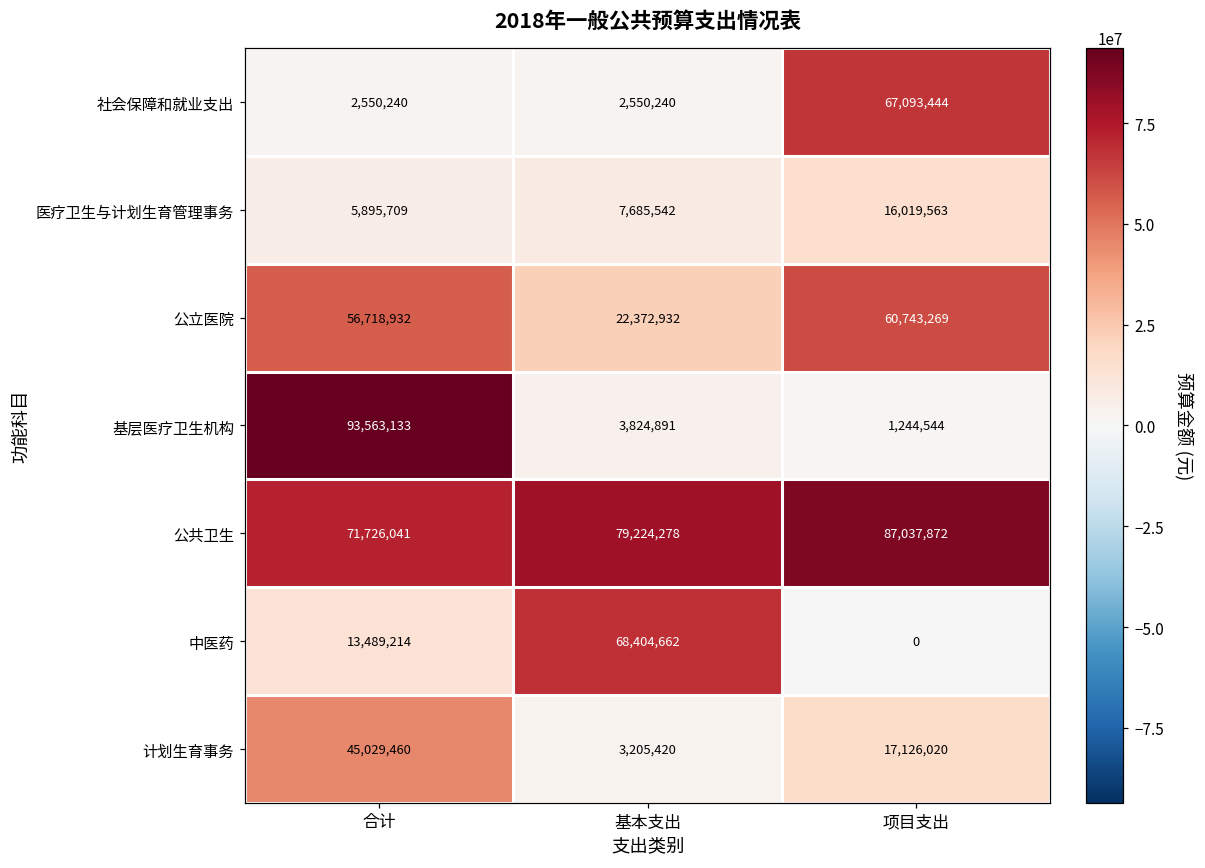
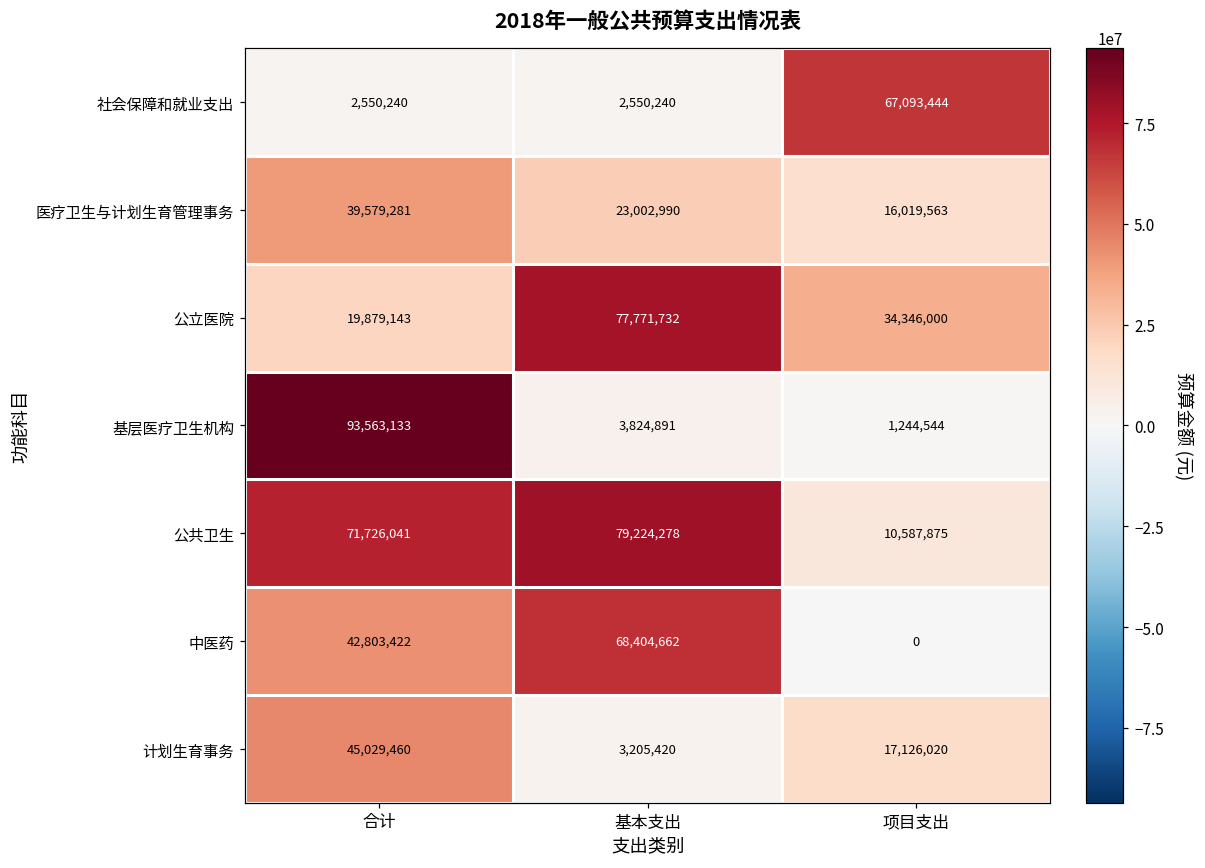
  {
    "社会保障和就业支出": {
      "合计": "2,550,240",
      "基本支出": "2,550,240",
      "项目支出": "67,093,444"
    },
    "医疗卫生与计划生育管理事务": {
-     "合计": "5,895,709",
-     "基本支出": "7,685,542",
+     "合计": "39,579,281",
+     "基本支出": "23,002,990",
      "项目支出": "16,019,563"
    },
    "公立医院": {
-     "合计": "56,718,932",
-     "基本支出": "22,372,932",
-     "项目支出": "60,743,269"
+     "合计": "19,879,143",
+     "基本支出": "77,771,732",
+     "项目支出": "34,346,000"
    },
    "基层医疗卫生机构": {
      "合计": "93,563,133",
      "基本支出": "3,824,891",
      "项目支出": "1,244,544"
    },
    "公共卫生": {
      "合计": "71,726,041",
      "基本支出": "79,224,278",
-     "项目支出": "87,037,872"
+     "项目支出": "10,587,875"
    },
    "中医药": {
-     "合计": "13,489,214",
+     "合计": "42,803,422",
      "基本支出": "68,404,662",
      "项目支出": "0"
    },
    "计划生育事务": {
      "合计": "45,029,460",
      "基本支出": "3,205,420",
      "项目支出": "17,126,020"
    }
  }
